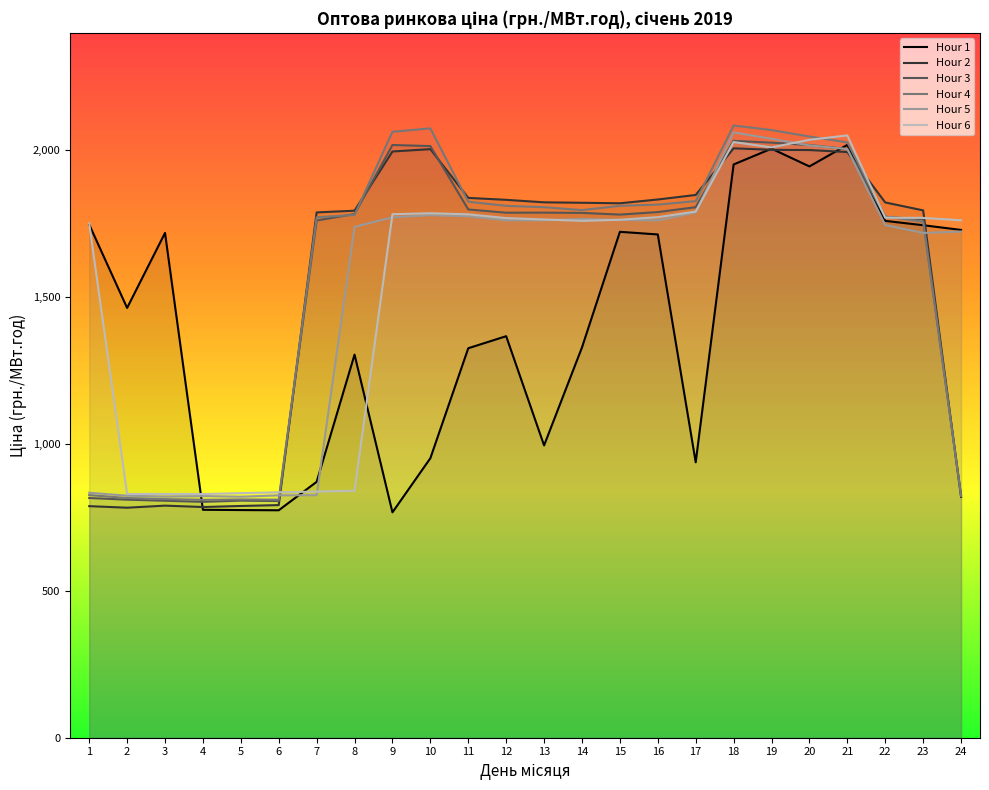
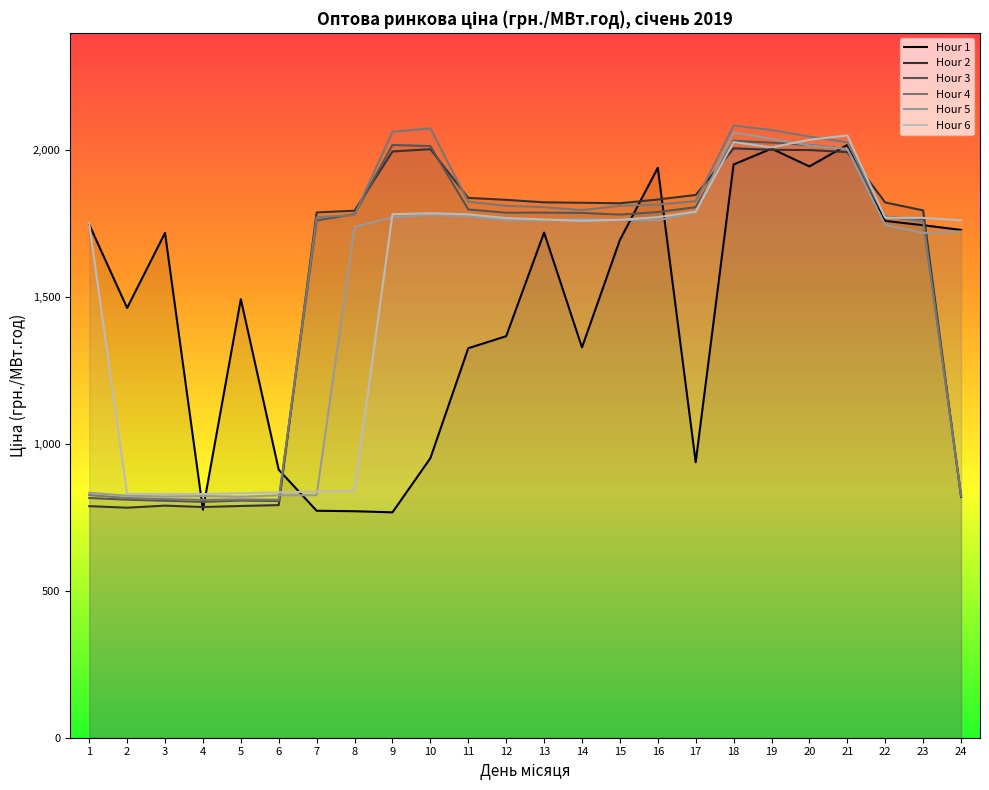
  {
    "Hour 1": {
      "2": "1,460",
      "3": "1,720",
      "4": "780",
-     "5": "780",
-     "6": "770",
-     "7": "870",
-     "8": "1,300",
+     "5": "1,490",
+     "6": "910",
+     "7": "770",
+     "8": "770",
      "9": "770",
      "10": "950",
      "11": "1,330",
      "12": "1,370",
-     "13": "1,000",
+     "13": "1,720",
      "14": "1,330",
-     "15": "1,720",
-     "16": "1,710",
+     "15": "1,690",
+     "16": "1,940",
      "17": "940",
      "18": "1,950",
      "20": "1,950",
      "21": "2,020",
      "22": "1,760",
      "23": "1,750"
    }
  }
